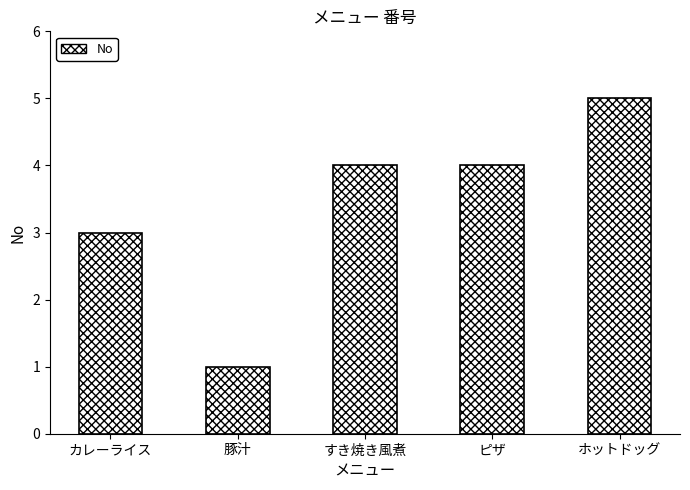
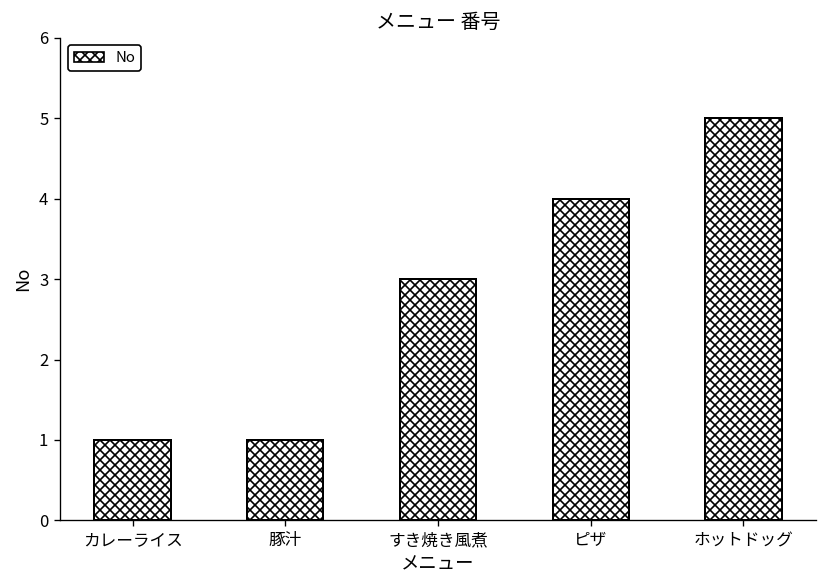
  {
-   "カレーライス": 3,
+   "カレーライス": 1,
    "豚汁": 1,
-   "すき焼き風煮": 4,
+   "すき焼き風煮": 3,
    "ピザ": 4,
    "ホットドッグ": 5
  }
